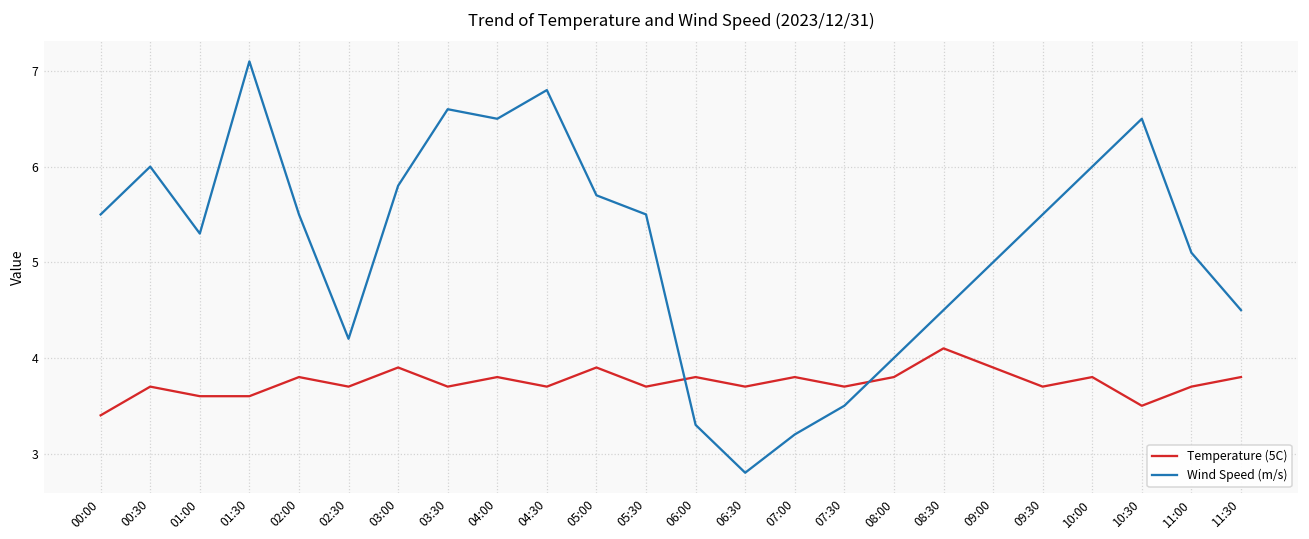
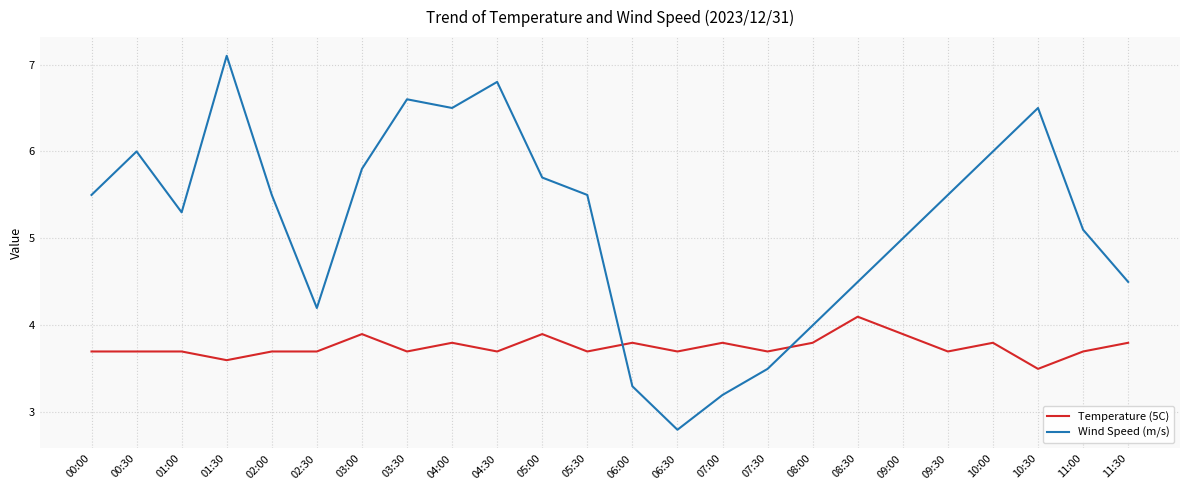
  {
    "Temperature (5C)": {
-     "00:00": 3.4,
+     "00:00": 3.7,
      "00:30": 3.7,
-     "01:00": 3.6,
+     "01:00": 3.7,
      "01:30": 3.6,
-     "02:00": 3.8,
+     "02:00": 3.7,
      "02:30": 3.7,
      "03:00": 3.9,
      "03:30": 3.7,
      "04:00": 3.8,
      "04:30": 3.7,
      "05:00": 3.9,
      "05:30": 3.7,
      "06:00": 3.8,
      "06:30": 3.7,
      "07:00": 3.8,
      "07:30": 3.7,
      "08:00": 3.8,
      "08:30": 4.1,
      "09:00": 3.9,
      "09:30": 3.7,
      "10:00": 3.8,
      "10:30": 3.5,
      "11:00": 3.7,
      "11:30": 3.8
    },
    "Wind Speed (m/s)": {
      "00:00": 5.5,
      "00:30": 6.0,
      "01:00": 5.3,
      "01:30": 7.1,
      "02:00": 5.5,
      "02:30": 4.2,
      "03:00": 5.8,
      "03:30": 6.6,
      "04:00": 6.5,
      "04:30": 6.8,
      "05:00": 5.7,
      "05:30": 5.5,
      "06:00": 3.3,
      "06:30": 2.8,
      "07:00": 3.2,
      "07:30": 3.5,
      "08:00": 4.0,
      "08:30": 4.5,
      "09:00": 5.0,
      "09:30": 5.5,
      "10:00": 6.0,
      "10:30": 6.5,
      "11:00": 5.1,
      "11:30": 4.5
    }
  }
